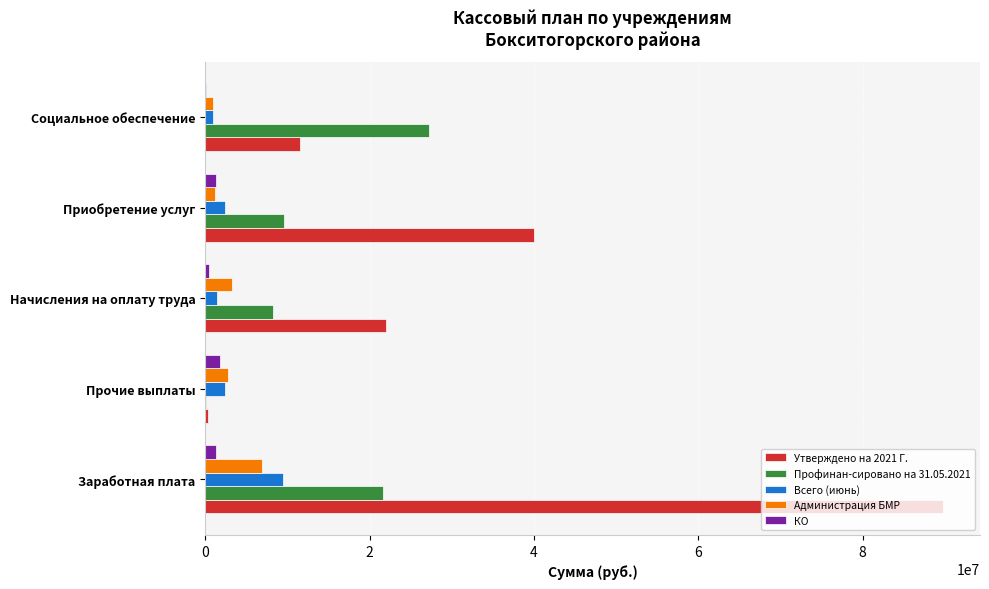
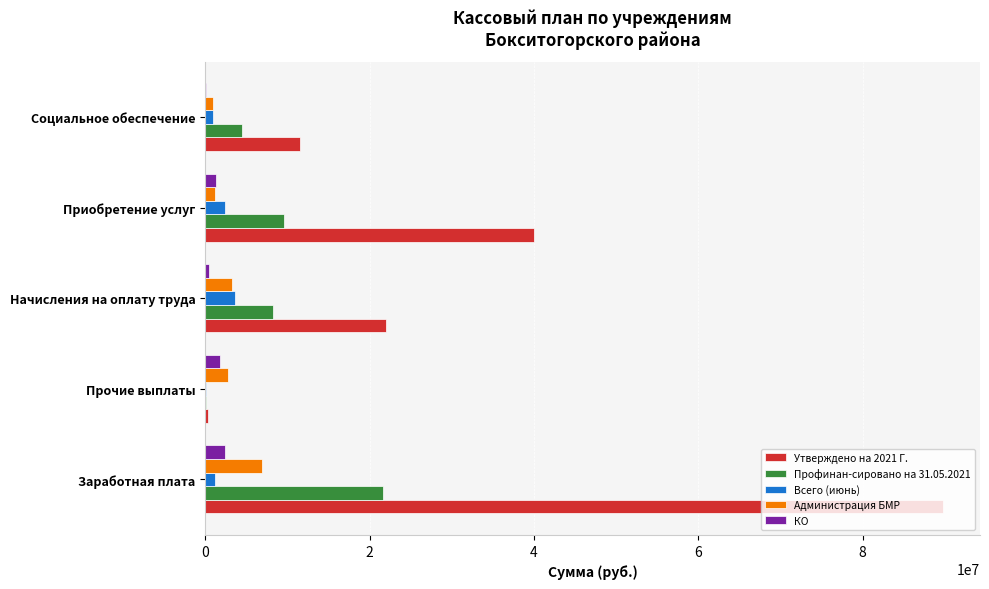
  {
    "Утверждено на 2021 Г.": {
      "Социальное обеспечение": 11000000,
      "Приобретение услуг": 40000000,
      "Начисления на оплату труда": 22000000,
      "Прочие выплаты": 0
    },
    "Профинан-сировано на 31.05.2021": {
-     "Социальное обеспечение": 27000000,
+     "Социальное обеспечение": 4000000,
      "Приобретение услуг": 10000000,
      "Начисления на оплату труда": 8000000,
      "Заработная плата": 22000000
    },
    "Всего (июнь)": {
      "Социальное обеспечение": 1000000,
      "Приобретение услуг": 2000000,
-     "Начисления на оплату труда": 1000000,
-     "Прочие выплаты": 2000000,
-     "Заработная плата": 9000000
+     "Начисления на оплату труда": 4000000,
+     "Прочие выплаты": 0,
+     "Заработная плата": 1000000
    },
    "Администрация БМР": {
      "Социальное обеспечение": 1000000,
      "Приобретение услуг": 1000000,
      "Начисления на оплату труда": 3000000,
      "Прочие выплаты": 3000000,
      "Заработная плата": 7000000
    },
    "КО": {
      "Приобретение услуг": 1000000,
      "Начисления на оплату труда": 0,
      "Прочие выплаты": 2000000,
-     "Заработная плата": 1000000
+     "Заработная плата": 2000000
    }
  }
